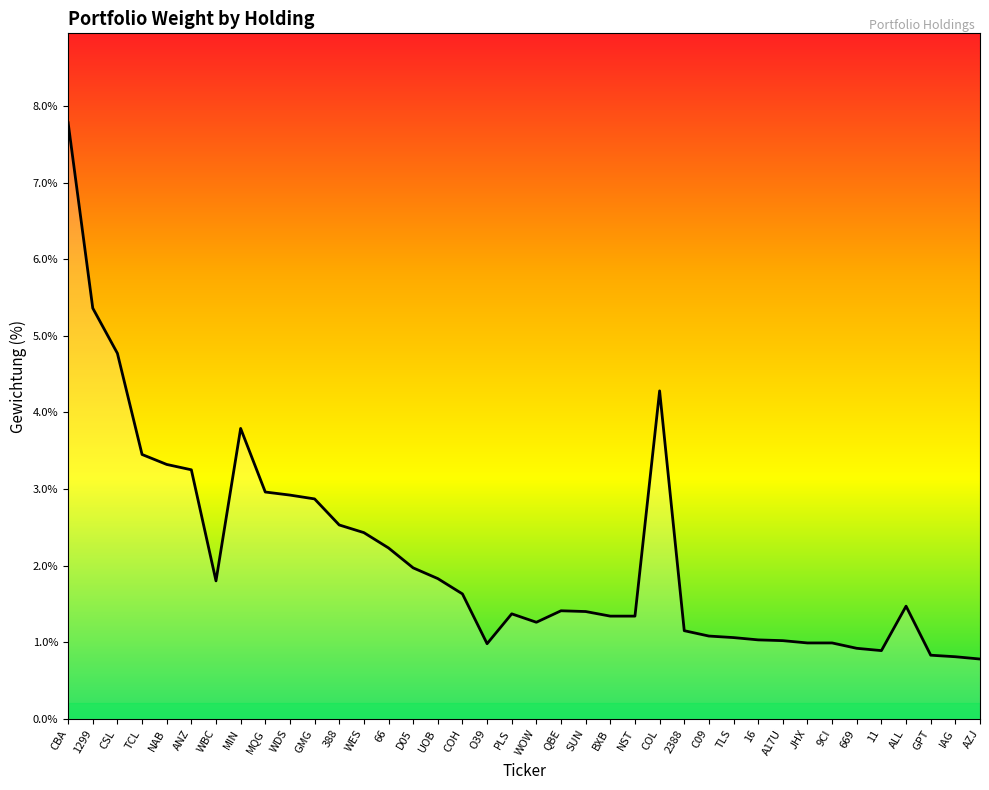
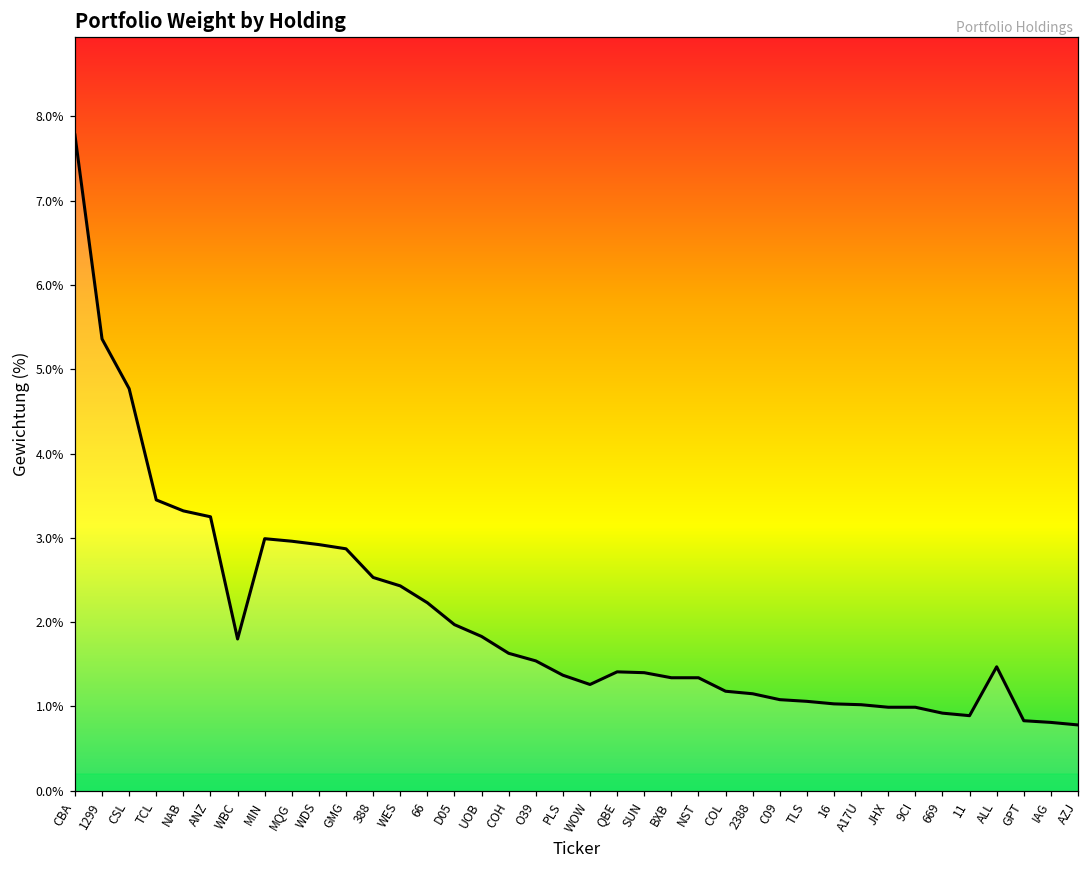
  {
    "CBA": "7.8%",
    "1299": "5.4%",
    "CSL": "4.8%",
    "TCL": "3.5%",
    "NAB": "3.3%",
    "ANZ": "3.3%",
    "WBC": "1.8%",
-   "MIN": "3.8%",
+   "MIN": "3.0%",
    "MQG": "3.0%",
    "WDS": "2.9%",
    "GMG": "2.9%",
    "388": "2.5%",
    "WES": "2.4%",
    "66": "2.2%",
    "D05": "2.0%",
    "UOB": "1.8%",
    "COH": "1.6%",
-   "O39": "1.0%",
+   "O39": "1.5%",
    "PLS": "1.4%",
    "WOW": "1.3%",
    "QBE": "1.4%",
    "SUN": "1.4%",
    "BXB": "1.3%",
    "NST": "1.3%",
-   "COL": "4.3%",
+   "COL": "1.2%",
    "2388": "1.2%",
    "C09": "1.1%",
    "TLS": "1.1%",
    "16": "1.0%",
    "A17U": "1.0%",
    "JHX": "1.0%",
    "9CI": "1.0%",
    "669": "0.9%",
    "11": "0.9%",
    "ALL": "1.5%",
    "GPT": "0.8%",
    "IAG": "0.8%",
    "AZJ": "0.8%"
  }
